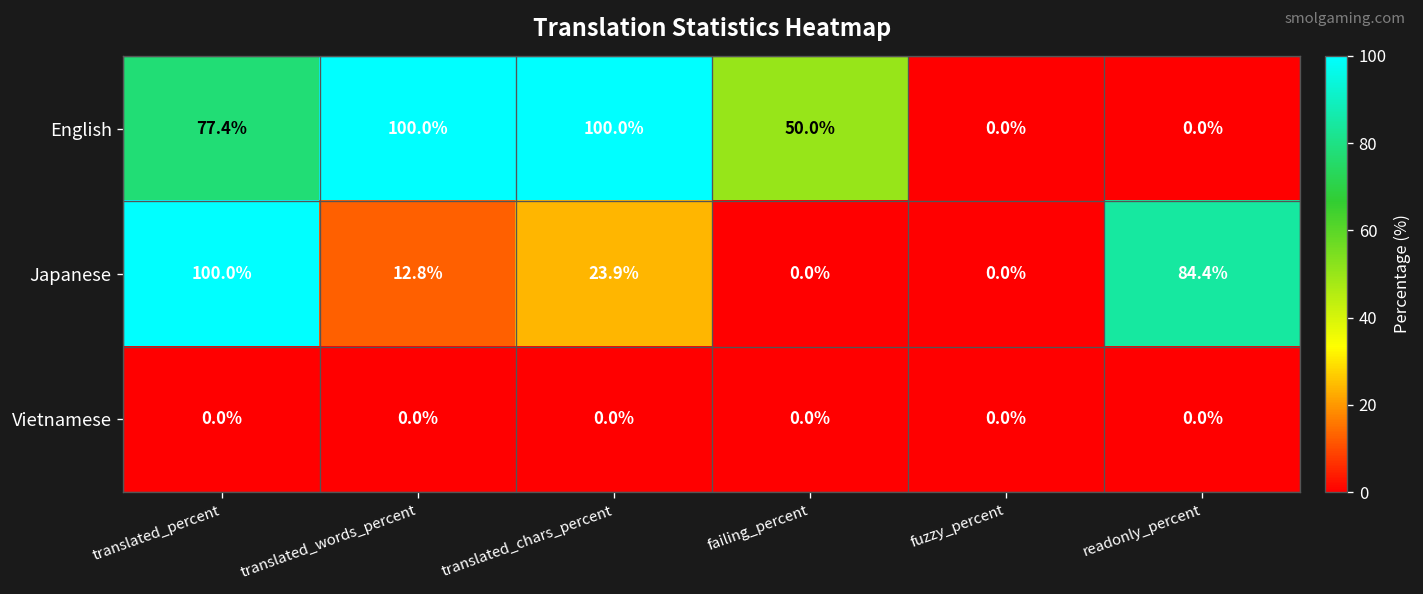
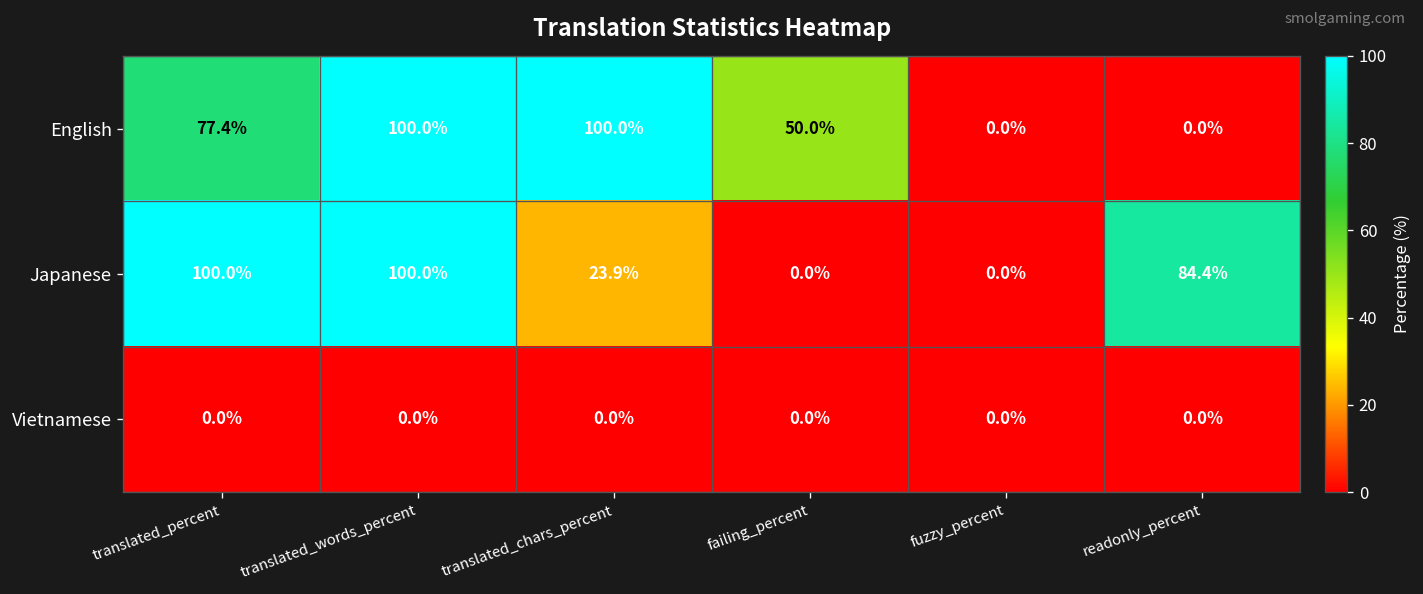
  {
    "English": {
      "translated_percent": "77.4%",
      "translated_words_percent": "100.0%",
      "translated_chars_percent": "100.0%",
      "failing_percent": "50.0%",
      "fuzzy_percent": "0.0%",
      "readonly_percent": "0.0%"
    },
    "Japanese": {
      "translated_percent": "100.0%",
-     "translated_words_percent": "12.8%",
+     "translated_words_percent": "100.0%",
      "translated_chars_percent": "23.9%",
      "failing_percent": "0.0%",
      "fuzzy_percent": "0.0%",
      "readonly_percent": "84.4%"
    },
    "Vietnamese": {
      "translated_percent": "0.0%",
      "translated_words_percent": "0.0%",
      "translated_chars_percent": "0.0%",
      "failing_percent": "0.0%",
      "fuzzy_percent": "0.0%",
      "readonly_percent": "0.0%"
    }
  }
